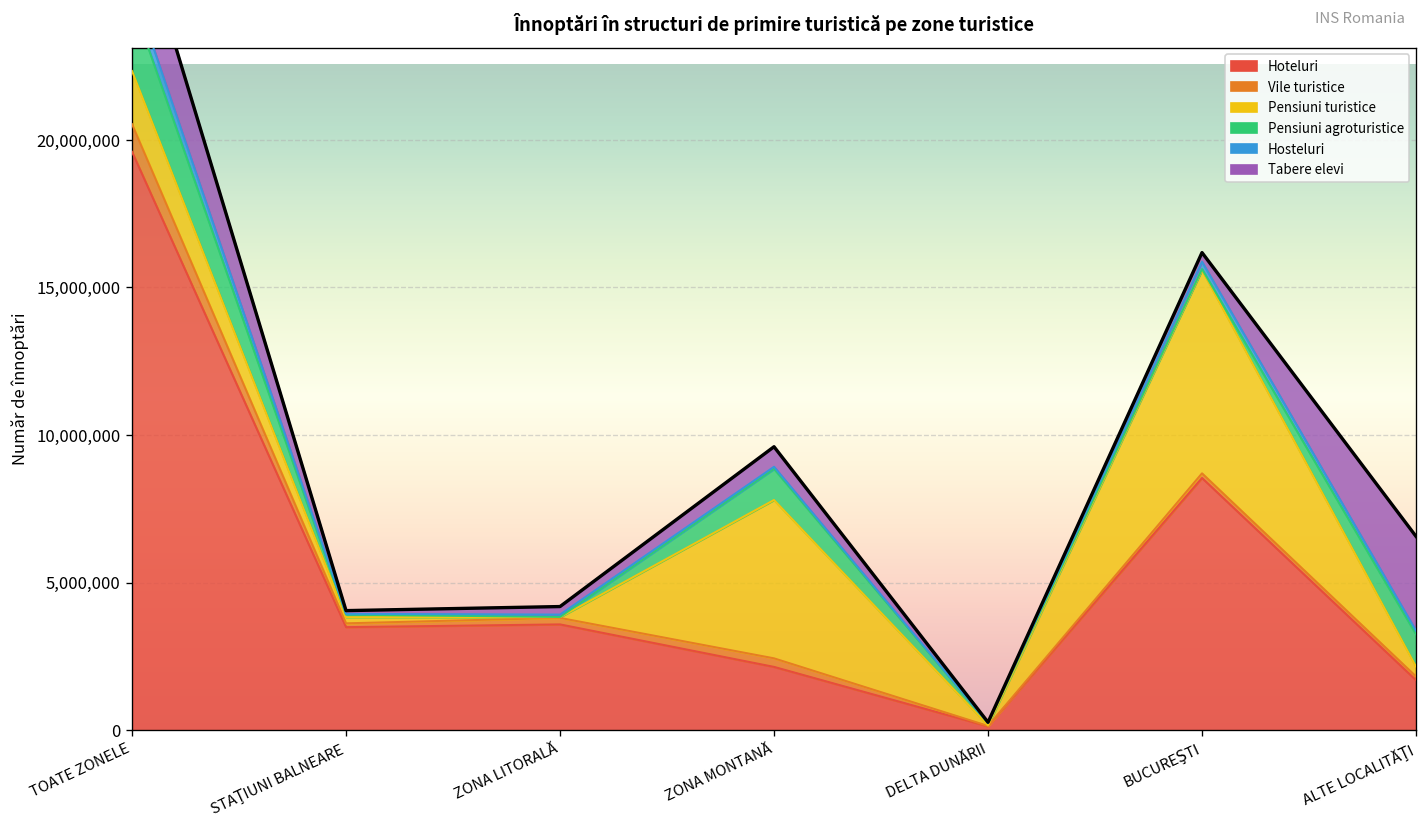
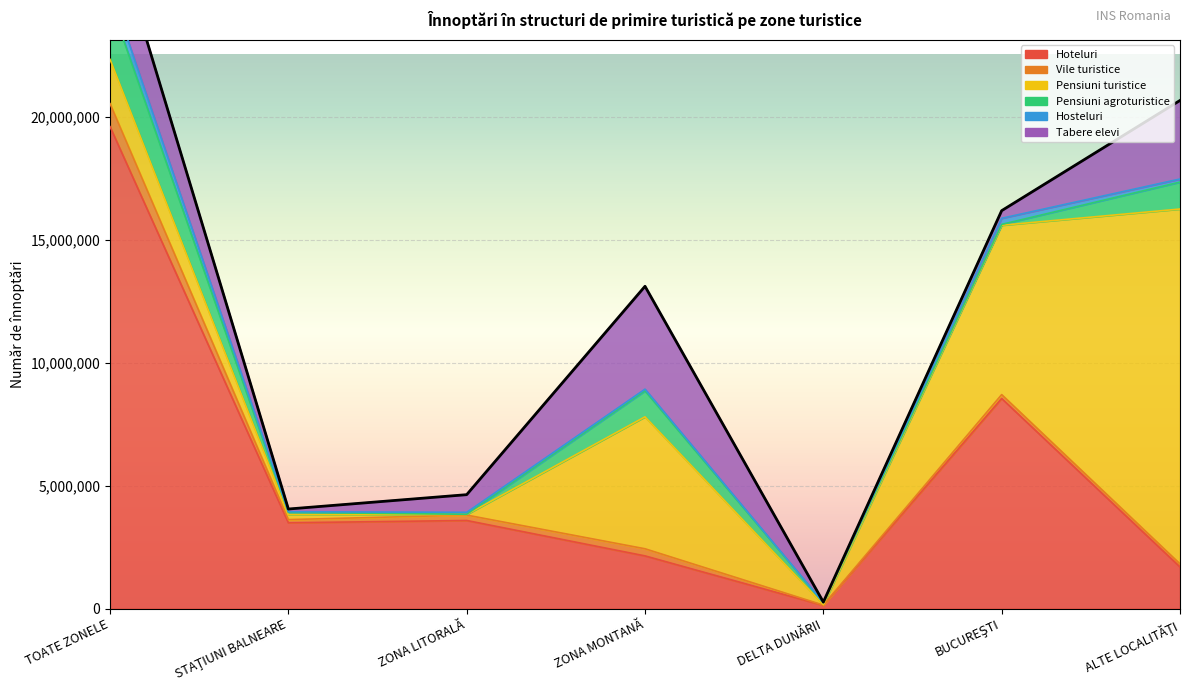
  {
    "Pensiuni turistice": {
      "TOATE ZONELE": "1,800,000",
      "ZONA MONTANĂ": "5,400,000",
-     "ALTE LOCALITĂŢI": "300,000"
+     "ALTE LOCALITĂŢI": "14,400,000"
    },
    "Pensiuni agroturistice": {
      "ALTE LOCALITĂŢI": "1,100,000"
    },
    "Hosteluri": {
      "BUCUREŞTI": "200,000",
      "ALTE LOCALITĂŢI": "100,000"
    },
    "Tabere elevi": {
      "STAŢIUNI BALNEARE": "100,000",
-     "ZONA LITORALĂ": "300,000",
-     "ZONA MONTANĂ": "700,000",
+     "ZONA LITORALĂ": "700,000",
+     "ZONA MONTANĂ": "4,200,000",
      "BUCUREŞTI": "300,000",
      "ALTE LOCALITĂŢI": "3,200,000"
    }
  }
